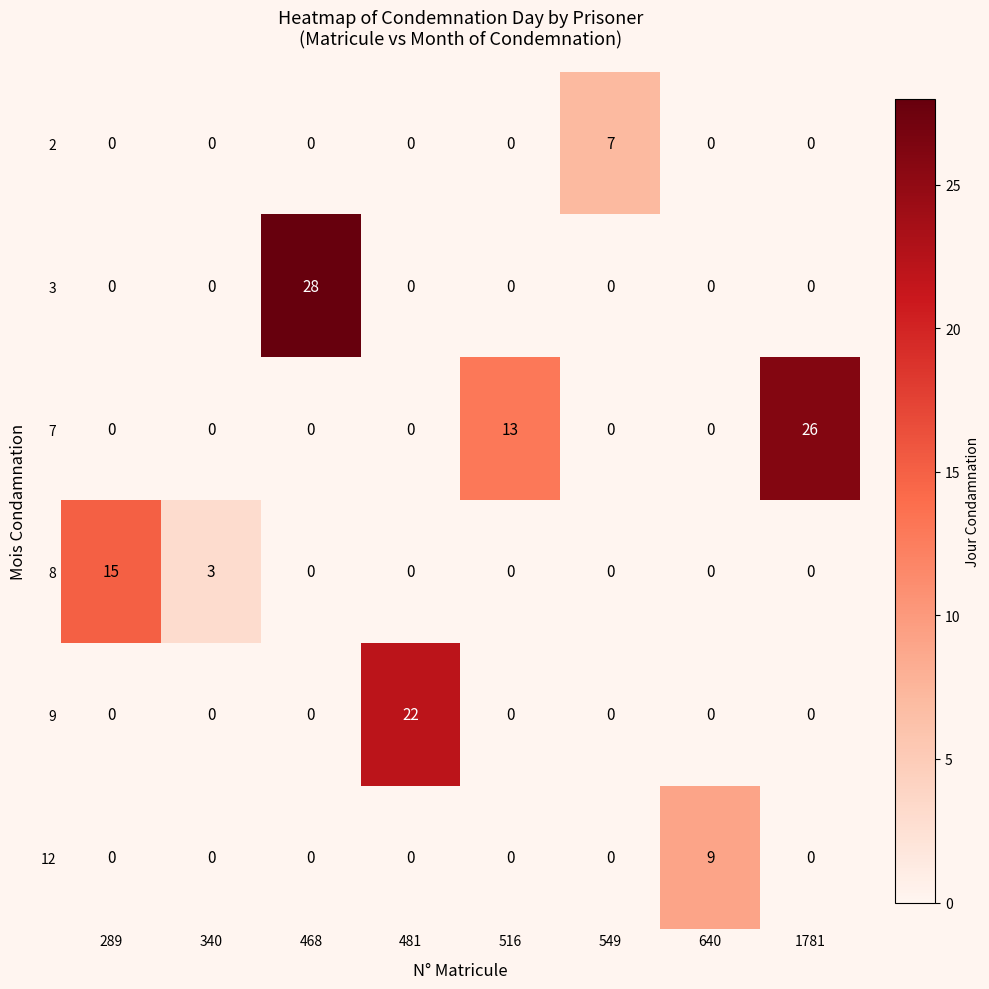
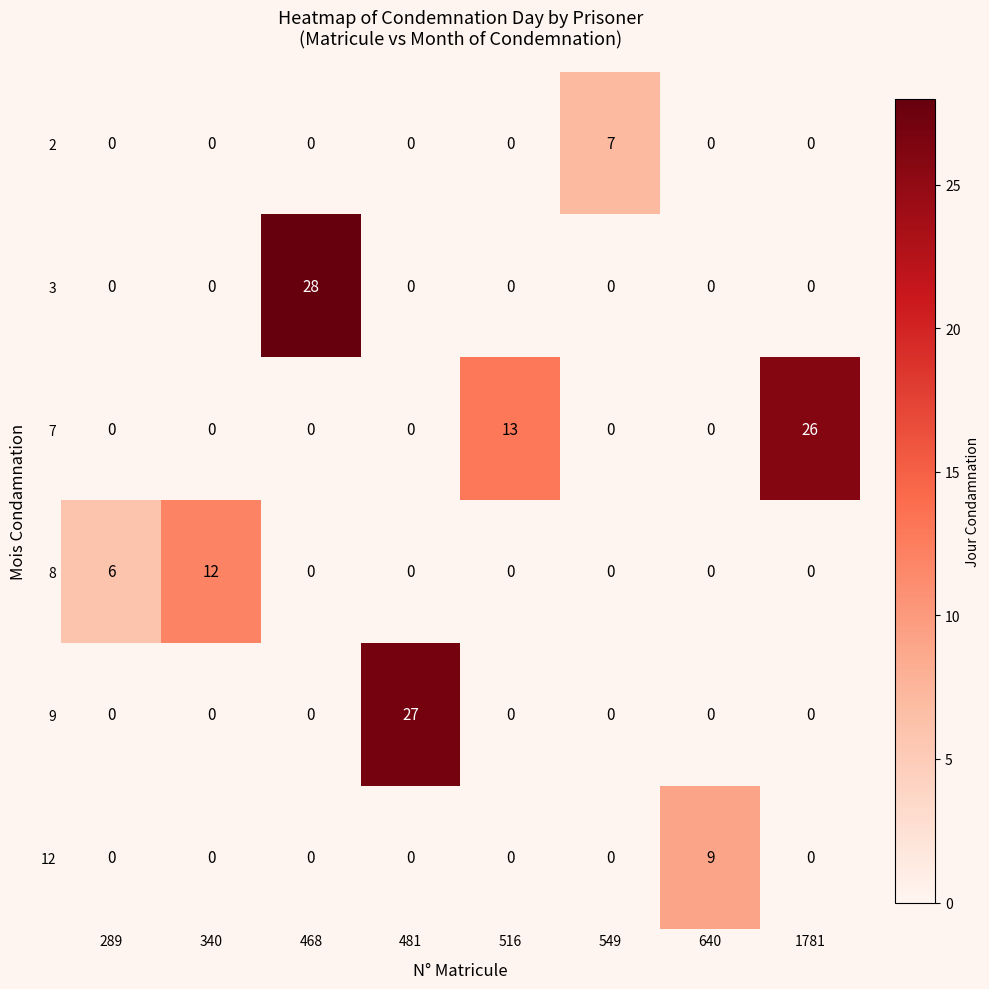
  {
    "2": {
      "289": 0,
      "340": 0,
      "468": 0,
      "481": 0,
      "516": 0,
      "549": 7,
      "640": 0,
      "1781": 0
    },
    "3": {
      "289": 0,
      "340": 0,
      "468": 28,
      "481": 0,
      "516": 0,
      "549": 0,
      "640": 0,
      "1781": 0
    },
    "7": {
      "289": 0,
      "340": 0,
      "468": 0,
      "481": 0,
      "516": 13,
      "549": 0,
      "640": 0,
      "1781": 26
    },
    "8": {
-     "289": 15,
-     "340": 3,
+     "289": 6,
+     "340": 12,
      "468": 0,
      "481": 0,
      "516": 0,
      "549": 0,
      "640": 0,
      "1781": 0
    },
    "9": {
      "289": 0,
      "340": 0,
      "468": 0,
-     "481": 22,
+     "481": 27,
      "516": 0,
      "549": 0,
      "640": 0,
      "1781": 0
    },
    "12": {
      "289": 0,
      "340": 0,
      "468": 0,
      "481": 0,
      "516": 0,
      "549": 0,
      "640": 9,
      "1781": 0
    }
  }
